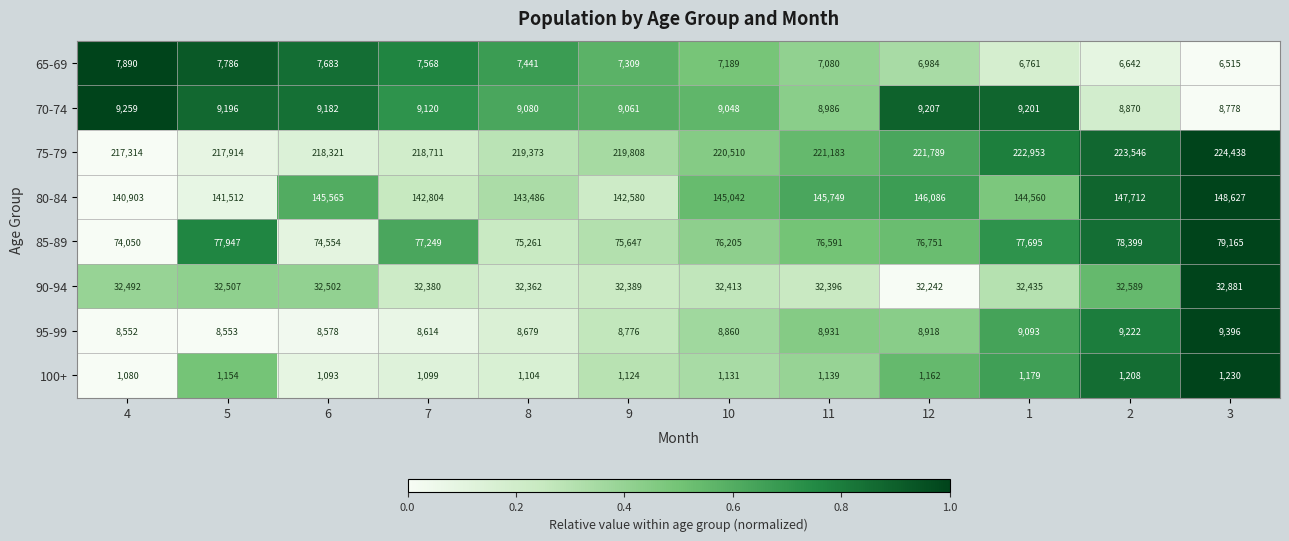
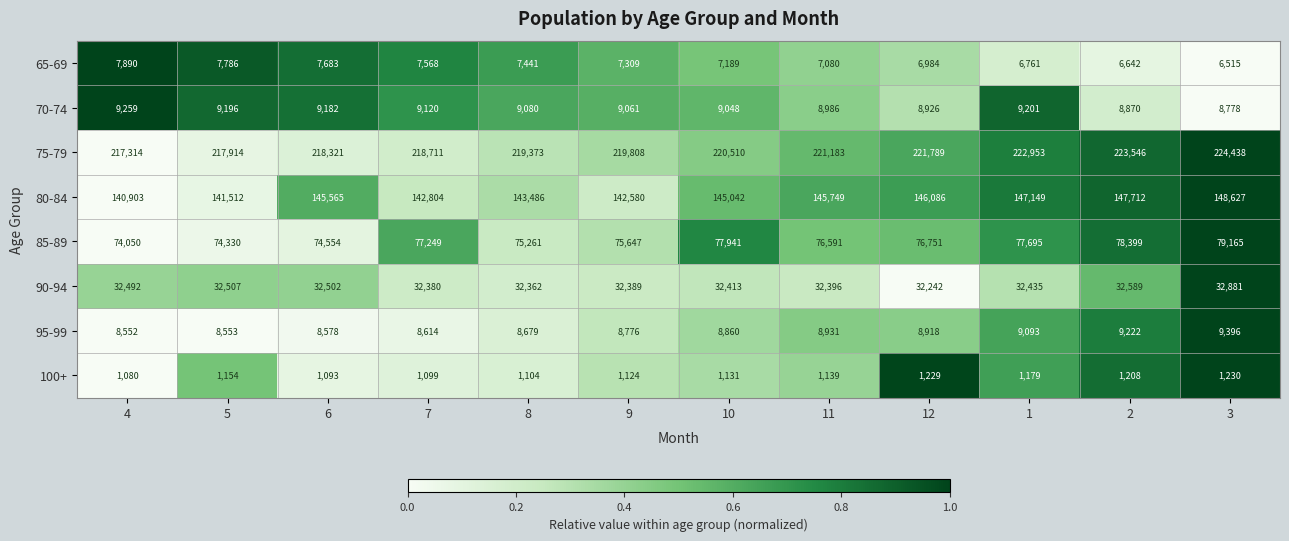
  {
    "65-69": {
      "4": "7,890",
      "5": "7,786",
      "6": "7,683",
      "7": "7,568",
      "8": "7,441",
      "9": "7,309",
      "10": "7,189",
      "11": "7,080",
      "12": "6,984",
      "1": "6,761",
      "2": "6,642",
      "3": "6,515"
    },
    "70-74": {
      "4": "9,259",
      "5": "9,196",
      "6": "9,182",
      "7": "9,120",
      "8": "9,080",
      "9": "9,061",
      "10": "9,048",
      "11": "8,986",
-     "12": "9,207",
+     "12": "8,926",
      "1": "9,201",
      "2": "8,870",
      "3": "8,778"
    },
    "75-79": {
      "4": "217,314",
      "5": "217,914",
      "6": "218,321",
      "7": "218,711",
      "8": "219,373",
      "9": "219,808",
      "10": "220,510",
      "11": "221,183",
      "12": "221,789",
      "1": "222,953",
      "2": "223,546",
      "3": "224,438"
    },
    "80-84": {
      "4": "140,903",
      "5": "141,512",
      "6": "145,565",
      "7": "142,804",
      "8": "143,486",
      "9": "142,580",
      "10": "145,042",
      "11": "145,749",
      "12": "146,086",
-     "1": "144,560",
+     "1": "147,149",
      "2": "147,712",
      "3": "148,627"
    },
    "85-89": {
      "4": "74,050",
-     "5": "77,947",
+     "5": "74,330",
      "6": "74,554",
      "7": "77,249",
      "8": "75,261",
      "9": "75,647",
-     "10": "76,205",
+     "10": "77,941",
      "11": "76,591",
      "12": "76,751",
      "1": "77,695",
      "2": "78,399",
      "3": "79,165"
    },
    "90-94": {
      "4": "32,492",
      "5": "32,507",
      "6": "32,502",
      "7": "32,380",
      "8": "32,362",
      "9": "32,389",
      "10": "32,413",
      "11": "32,396",
      "12": "32,242",
      "1": "32,435",
      "2": "32,589",
      "3": "32,881"
    },
    "95-99": {
      "4": "8,552",
      "5": "8,553",
      "6": "8,578",
      "7": "8,614",
      "8": "8,679",
      "9": "8,776",
      "10": "8,860",
      "11": "8,931",
      "12": "8,918",
      "1": "9,093",
      "2": "9,222",
      "3": "9,396"
    },
    "100+": {
      "4": "1,080",
      "5": "1,154",
      "6": "1,093",
      "7": "1,099",
      "8": "1,104",
      "9": "1,124",
      "10": "1,131",
      "11": "1,139",
-     "12": "1,162",
+     "12": "1,229",
      "1": "1,179",
      "2": "1,208",
      "3": "1,230"
    }
  }
